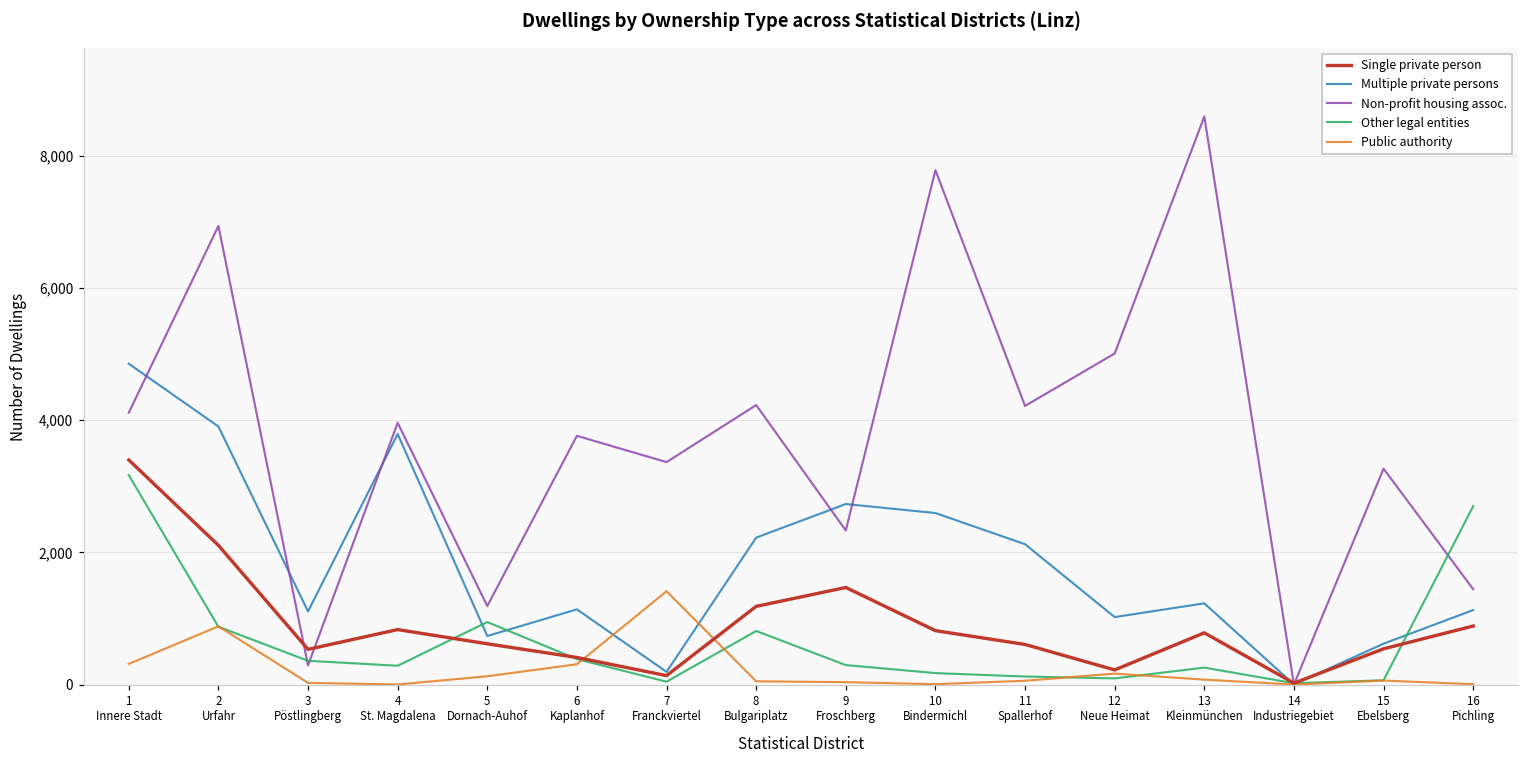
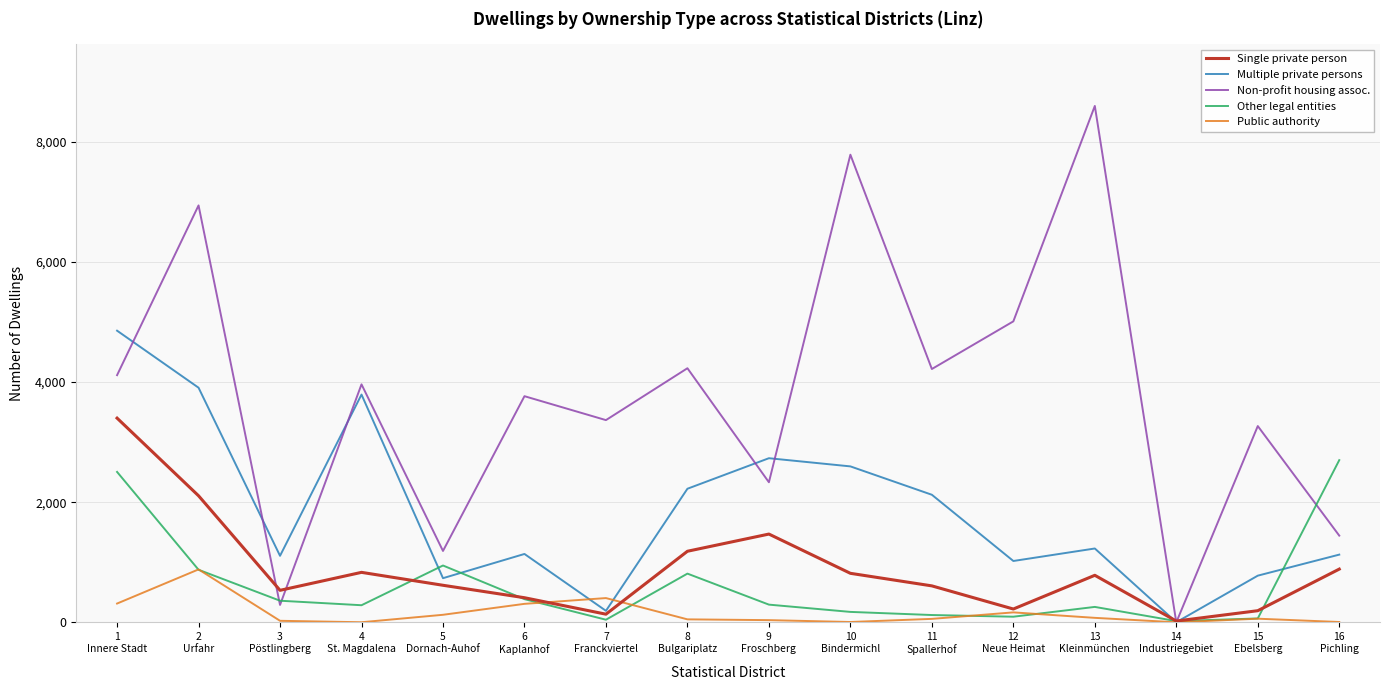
  {
    "Single private person": {
      "1 Innere Stadt": "3,400",
      "2 Urfahr": "2,100",
      "3 Pöstlingberg": "500",
      "4 St. Magdalena": "800",
      "5 Dornach-Auhof": "600",
      "7 Franckviertel": "100",
      "8 Bulgariplatz": "1,200",
      "9 Froschberg": "1,500",
      "10 Bindermichl": "800",
      "11 Spallerhof": "600",
      "12 Neue Heimat": "200",
      "13 Kleinmünchen": "800",
-     "15 Ebelsberg": "500",
+     "15 Ebelsberg": "200",
      "16 Pichling": "900"
    },
    "Multiple private persons": {
      "1 Innere Stadt": "4,900",
      "2 Urfahr": "3,900",
      "3 Pöstlingberg": "1,100",
      "4 St. Magdalena": "3,800",
      "5 Dornach-Auhof": "700",
      "6 Kaplanhof": "1,100",
      "7 Franckviertel": "200",
      "8 Bulgariplatz": "2,200",
      "9 Froschberg": "2,700",
      "10 Bindermichl": "2,600",
      "11 Spallerhof": "2,100",
      "12 Neue Heimat": "1,000",
      "13 Kleinmünchen": "1,200",
-     "15 Ebelsberg": "600",
+     "15 Ebelsberg": "800",
      "16 Pichling": "1,100"
    },
    "Non-profit housing assoc.": {
      "1 Innere Stadt": "4,100",
      "2 Urfahr": "6,900",
      "3 Pöstlingberg": "300",
      "4 St. Magdalena": "4,000",
      "5 Dornach-Auhof": "1,200",
      "6 Kaplanhof": "3,800",
      "7 Franckviertel": "3,400",
      "8 Bulgariplatz": "4,200",
      "9 Froschberg": "2,300",
      "10 Bindermichl": "7,800",
      "11 Spallerhof": "4,200",
      "12 Neue Heimat": "5,000",
      "13 Kleinmünchen": "8,600",
      "15 Ebelsberg": "3,300",
      "16 Pichling": "1,400"
    },
    "Other legal entities": {
-     "1 Innere Stadt": "3,200",
+     "1 Innere Stadt": "2,500",
      "3 Pöstlingberg": "400",
      "4 St. Magdalena": "300",
      "5 Dornach-Auhof": "900",
      "7 Franckviertel": "0",
      "8 Bulgariplatz": "800",
      "9 Froschberg": "300",
      "10 Bindermichl": "200",
      "11 Spallerhof": "100",
      "12 Neue Heimat": "100",
      "13 Kleinmünchen": "300",
      "16 Pichling": "2,700"
    },
    "Public authority": {
      "1 Innere Stadt": "300",
      "3 Pöstlingberg": "0",
      "4 St. Magdalena": "0",
      "5 Dornach-Auhof": "100",
      "6 Kaplanhof": "300",
-     "7 Franckviertel": "1,400",
+     "7 Franckviertel": "400",
      "8 Bulgariplatz": "100",
      "9 Froschberg": "0",
      "10 Bindermichl": "0",
      "11 Spallerhof": "100",
      "12 Neue Heimat": "200",
      "13 Kleinmünchen": "100",
      "16 Pichling": "0"
    }
  }
